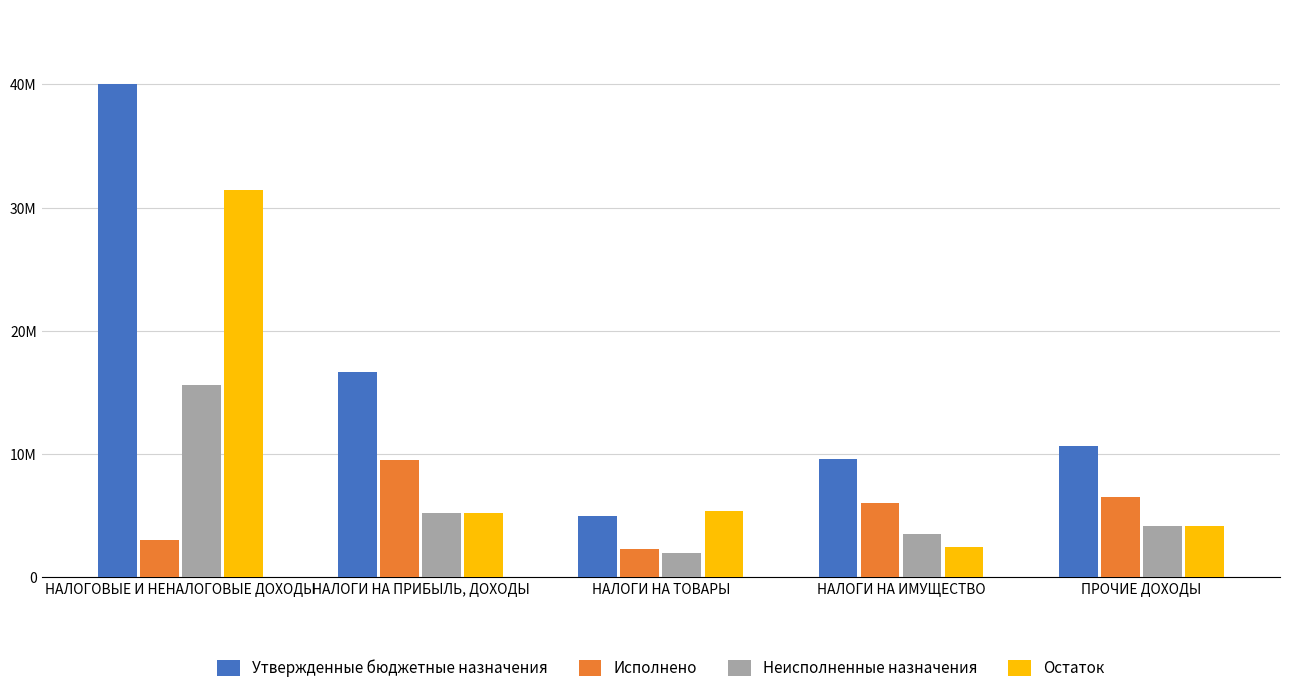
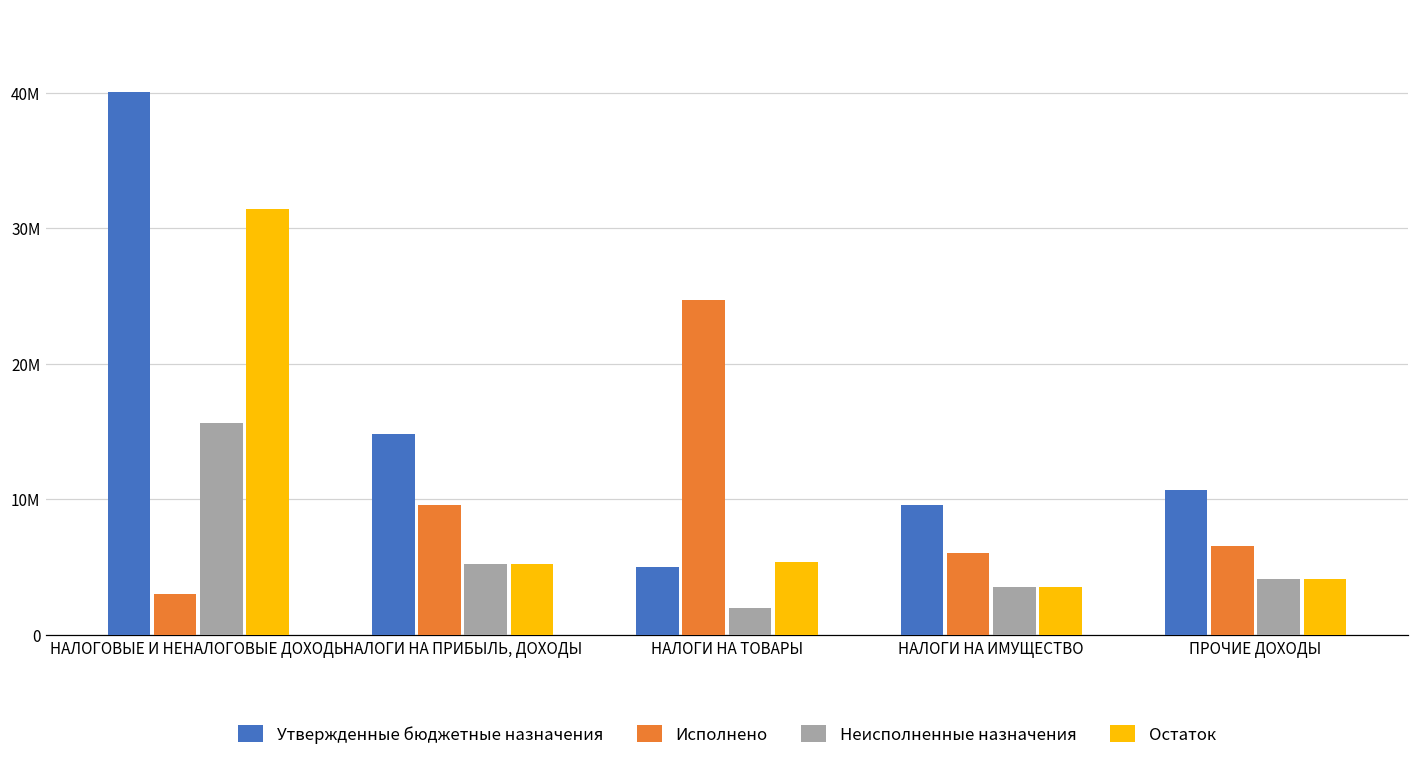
  {
    "Утвержденные бюджетные назначения": {
      "НАЛОГОВЫЕ И НЕНАЛОГОВЫЕ ДОХОДЫ": 40100000,
-     "НАЛОГИ НА ПРИБЫЛЬ, ДОХОДЫ": 16600000,
+     "НАЛОГИ НА ПРИБЫЛЬ, ДОХОДЫ": 14800000,
      "НАЛОГИ НА ТОВАРЫ": 5000000,
      "НАЛОГИ НА ИМУЩЕСТВО": 9600000,
      "ПРОЧИЕ ДОХОДЫ": 10700000
    },
    "Исполнено": {
      "НАЛОГОВЫЕ И НЕНАЛОГОВЫЕ ДОХОДЫ": 3000000,
      "НАЛОГИ НА ПРИБЫЛЬ, ДОХОДЫ": 9600000,
-     "НАЛОГИ НА ТОВАРЫ": 2300000,
+     "НАЛОГИ НА ТОВАРЫ": 24700000,
      "НАЛОГИ НА ИМУЩЕСТВО": 6000000,
      "ПРОЧИЕ ДОХОДЫ": 6600000
    },
    "Неисполненные назначения": {
      "НАЛОГОВЫЕ И НЕНАЛОГОВЫЕ ДОХОДЫ": 15600000,
      "НАЛОГИ НА ПРИБЫЛЬ, ДОХОДЫ": 5200000,
      "НАЛОГИ НА ТОВАРЫ": 2000000,
      "НАЛОГИ НА ИМУЩЕСТВО": 3500000,
      "ПРОЧИЕ ДОХОДЫ": 4100000
    },
    "Остаток": {
      "НАЛОГОВЫЕ И НЕНАЛОГОВЫЕ ДОХОДЫ": 31400000,
      "НАЛОГИ НА ПРИБЫЛЬ, ДОХОДЫ": 5200000,
      "НАЛОГИ НА ТОВАРЫ": 5400000,
-     "НАЛОГИ НА ИМУЩЕСТВО": 2400000,
+     "НАЛОГИ НА ИМУЩЕСТВО": 3500000,
      "ПРОЧИЕ ДОХОДЫ": 4100000
    }
  }
